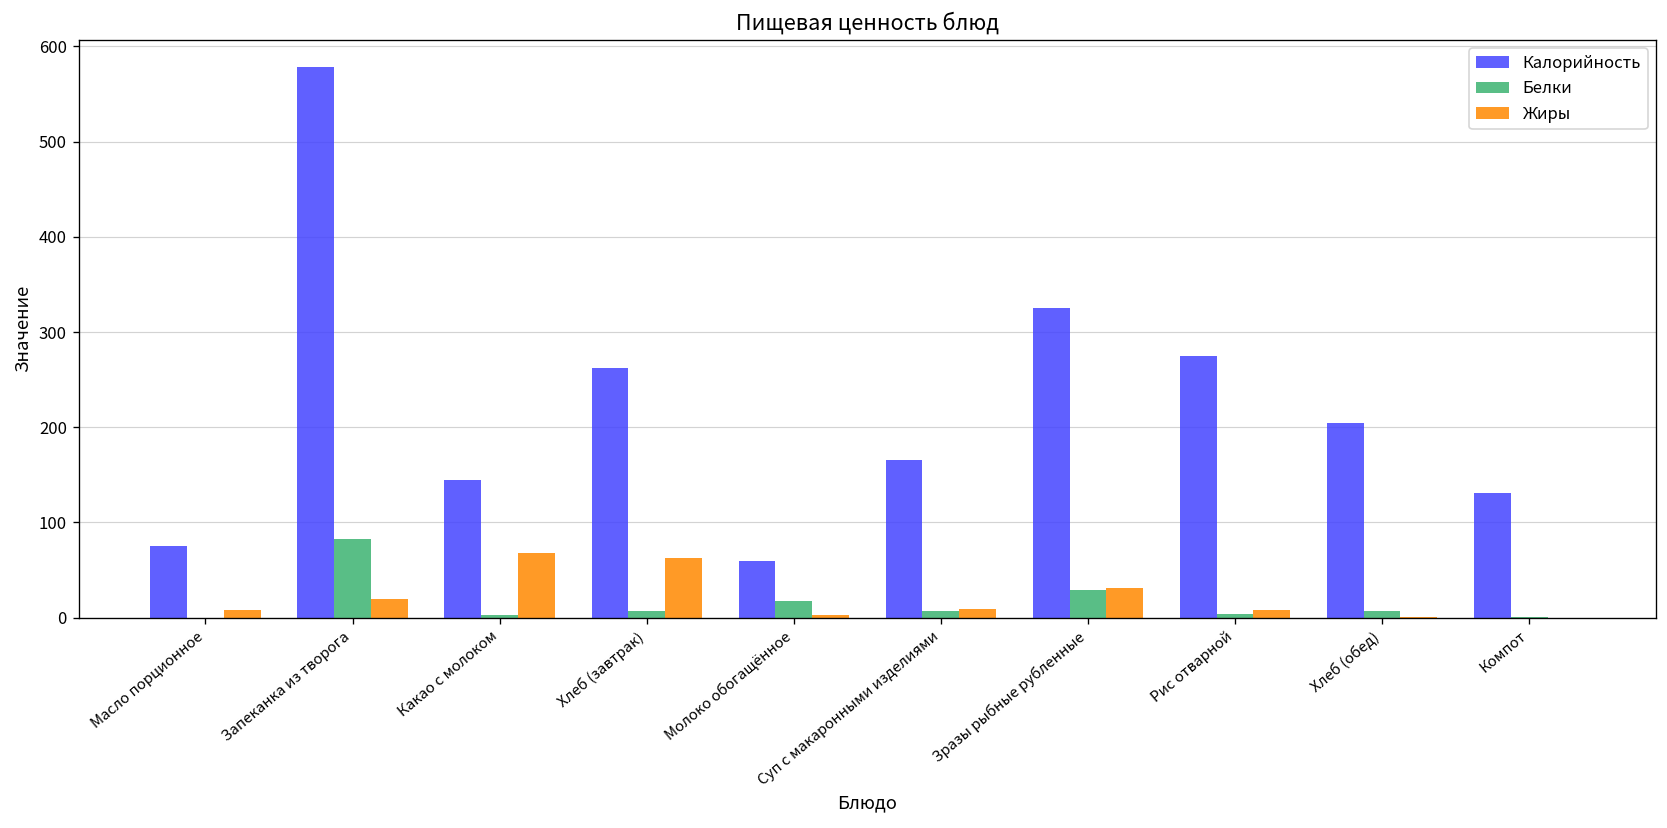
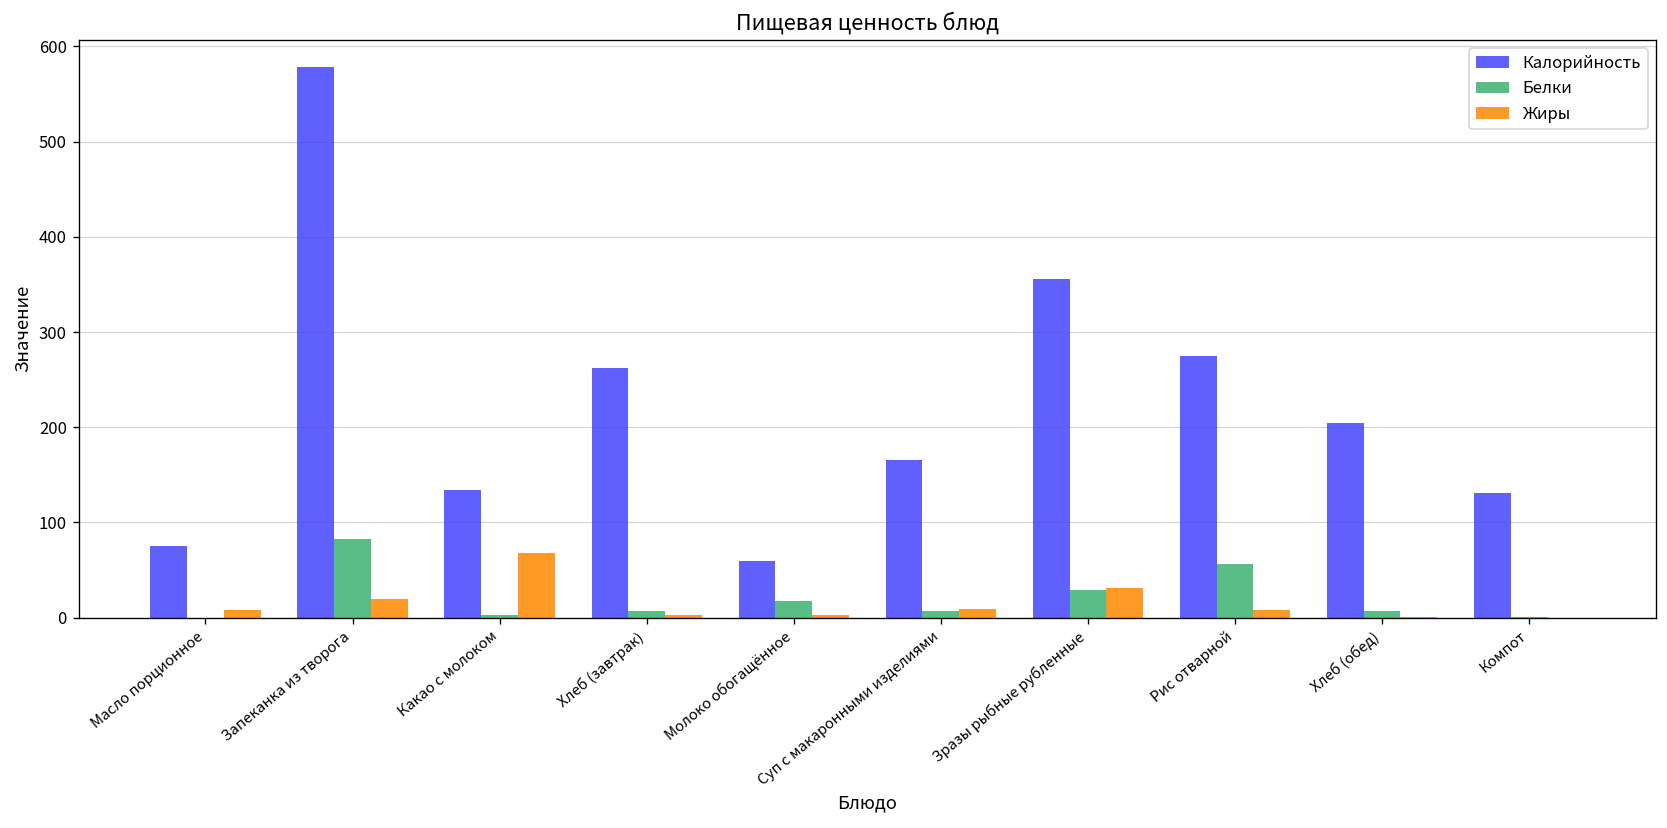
  {
    "Калорийность": {
      "Масло порционное": 80,
      "Запеканка из творога": 580,
-     "Какао с молоком": 150,
+     "Какао с молоком": 130,
      "Хлеб (завтрак)": 260,
      "Молоко обогащённое": 60,
      "Суп с макаронными изделиями": 170,
-     "Зразы рыбные рубленные": 330,
+     "Зразы рыбные рубленные": 360,
      "Рис отварной": 270,
      "Хлеб (обед)": 200,
      "Компот": 130
    },
    "Белки": {
      "Запеканка из творога": 80,
      "Хлеб (завтрак)": 10,
      "Молоко обогащённое": 20,
      "Суп с макаронными изделиями": 10,
      "Зразы рыбные рубленные": 30,
-     "Рис отварной": 0,
+     "Рис отварной": 60,
      "Хлеб (обед)": 10
    },
    "Жиры": {
      "Масло порционное": 10,
      "Запеканка из творога": 20,
      "Какао с молоком": 70,
-     "Хлеб (завтрак)": 60,
+     "Хлеб (завтрак)": 0,
      "Молоко обогащённое": 0,
      "Суп с макаронными изделиями": 10,
      "Зразы рыбные рубленные": 30,
      "Рис отварной": 10
    }
  }
